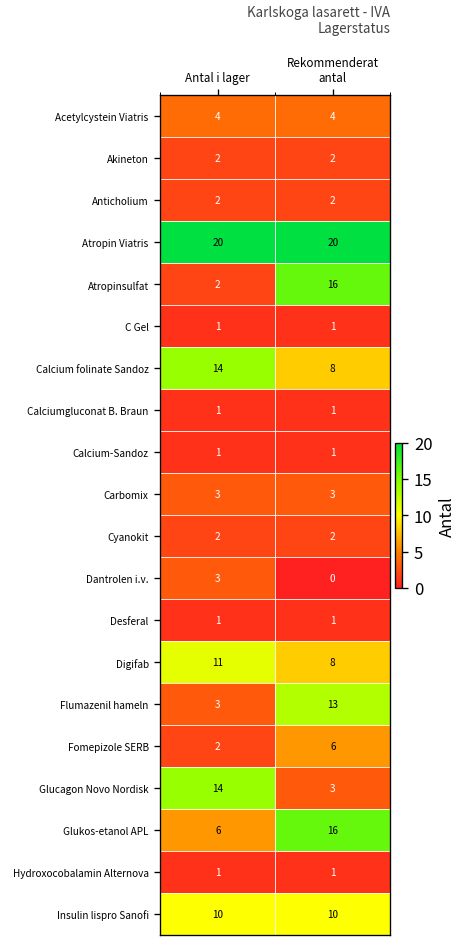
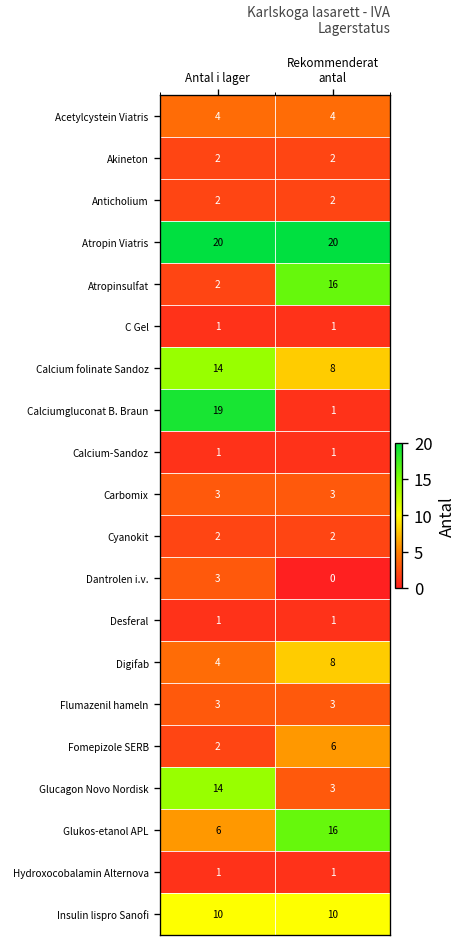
  {
    "Acetylcystein Viatris": {
      "Antal i lager": 4,
      "Rekommenderat antal": 4
    },
    "Akineton": {
      "Antal i lager": 2,
      "Rekommenderat antal": 2
    },
    "Anticholium": {
      "Antal i lager": 2,
      "Rekommenderat antal": 2
    },
    "Atropin Viatris": {
      "Antal i lager": 20,
      "Rekommenderat antal": 20
    },
    "Atropinsulfat": {
      "Antal i lager": 2,
      "Rekommenderat antal": 16
    },
    "C Gel": {
      "Antal i lager": 1,
      "Rekommenderat antal": 1
    },
    "Calcium folinate Sandoz": {
      "Antal i lager": 14,
      "Rekommenderat antal": 8
    },
    "Calciumgluconat B. Braun": {
-     "Antal i lager": 1,
+     "Antal i lager": 19,
      "Rekommenderat antal": 1
    },
    "Calcium-Sandoz": {
      "Antal i lager": 1,
      "Rekommenderat antal": 1
    },
    "Carbomix": {
      "Antal i lager": 3,
      "Rekommenderat antal": 3
    },
    "Cyanokit": {
      "Antal i lager": 2,
      "Rekommenderat antal": 2
    },
    "Dantrolen i.v.": {
      "Antal i lager": 3,
      "Rekommenderat antal": 0
    },
    "Desferal": {
      "Antal i lager": 1,
      "Rekommenderat antal": 1
    },
    "Digifab": {
-     "Antal i lager": 11,
+     "Antal i lager": 4,
      "Rekommenderat antal": 8
    },
    "Flumazenil hameln": {
      "Antal i lager": 3,
-     "Rekommenderat antal": 13
+     "Rekommenderat antal": 3
    },
    "Fomepizole SERB": {
      "Antal i lager": 2,
      "Rekommenderat antal": 6
    },
    "Glucagon Novo Nordisk": {
      "Antal i lager": 14,
      "Rekommenderat antal": 3
    },
    "Glukos-etanol APL": {
      "Antal i lager": 6,
      "Rekommenderat antal": 16
    },
    "Hydroxocobalamin Alternova": {
      "Antal i lager": 1,
      "Rekommenderat antal": 1
    },
    "Insulin lispro Sanofi": {
      "Antal i lager": 10,
      "Rekommenderat antal": 10
    }
  }
